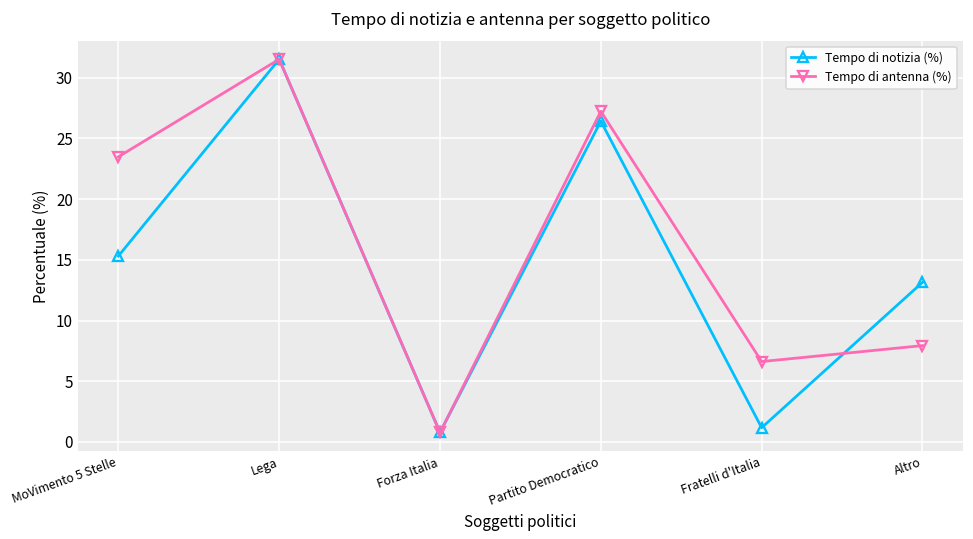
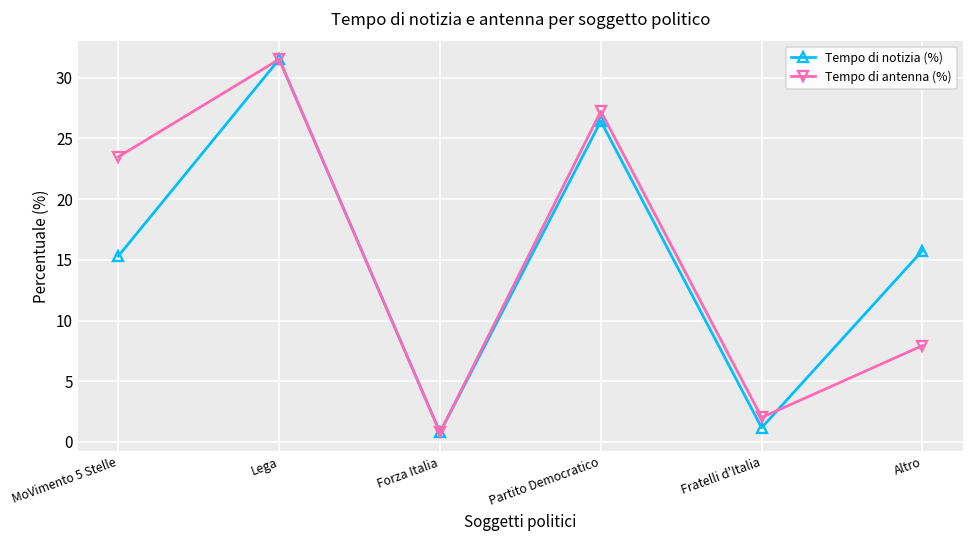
  {
    "Tempo di notizia (%)": {
      "MoVimento 5 Stelle": 15.3,
      "Partito Democratico": 26.4,
      "Fratelli d'Italia": 1.2,
-     "Altro": 13.1
+     "Altro": 15.8
    },
    "Tempo di antenna (%)": {
      "MoVimento 5 Stelle": 23.5,
      "Partito Democratico": 27.2,
-     "Fratelli d'Italia": 6.6,
+     "Fratelli d'Italia": 2.0,
      "Altro": 7.9
    }
  }
